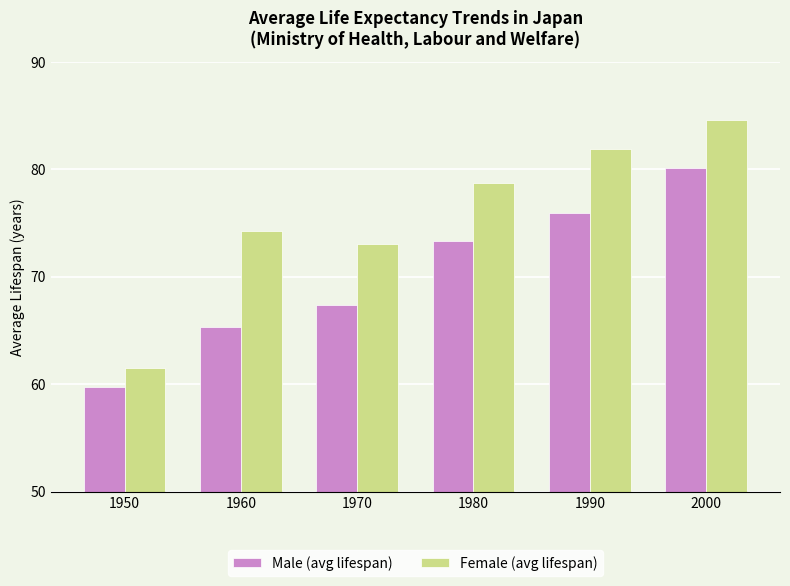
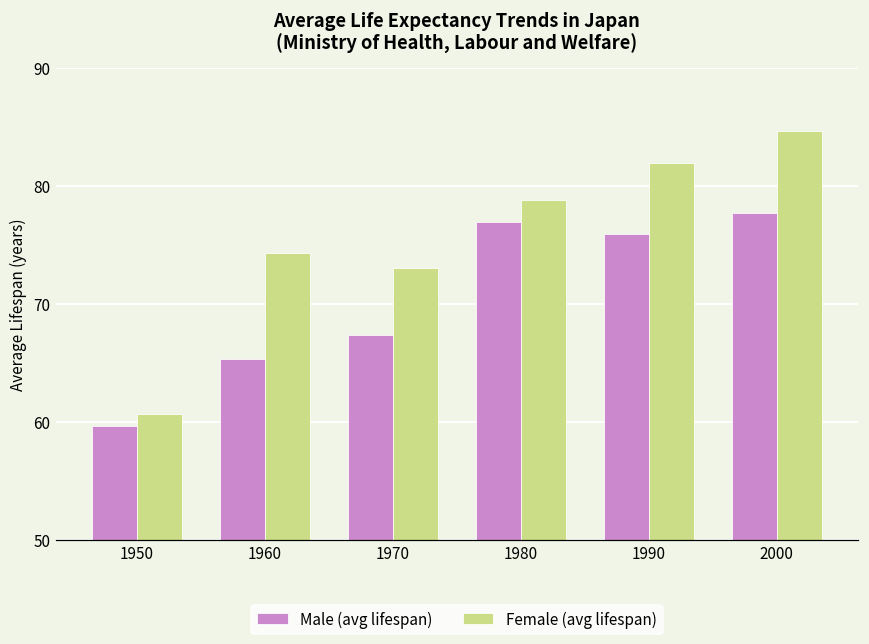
  {
    "Male (avg lifespan)": {
      "1950": 59.7,
      "1960": 65.3,
      "1970": 67.4,
-     "1980": 73.4,
+     "1980": 77.0,
      "1990": 75.9,
-     "2000": 80.2
+     "2000": 77.7
    },
    "Female (avg lifespan)": {
-     "1950": 61.5,
+     "1950": 60.7,
      "1960": 74.3,
      "1970": 73.1,
      "1980": 78.8,
      "1990": 81.9,
      "2000": 84.6
    }
  }
